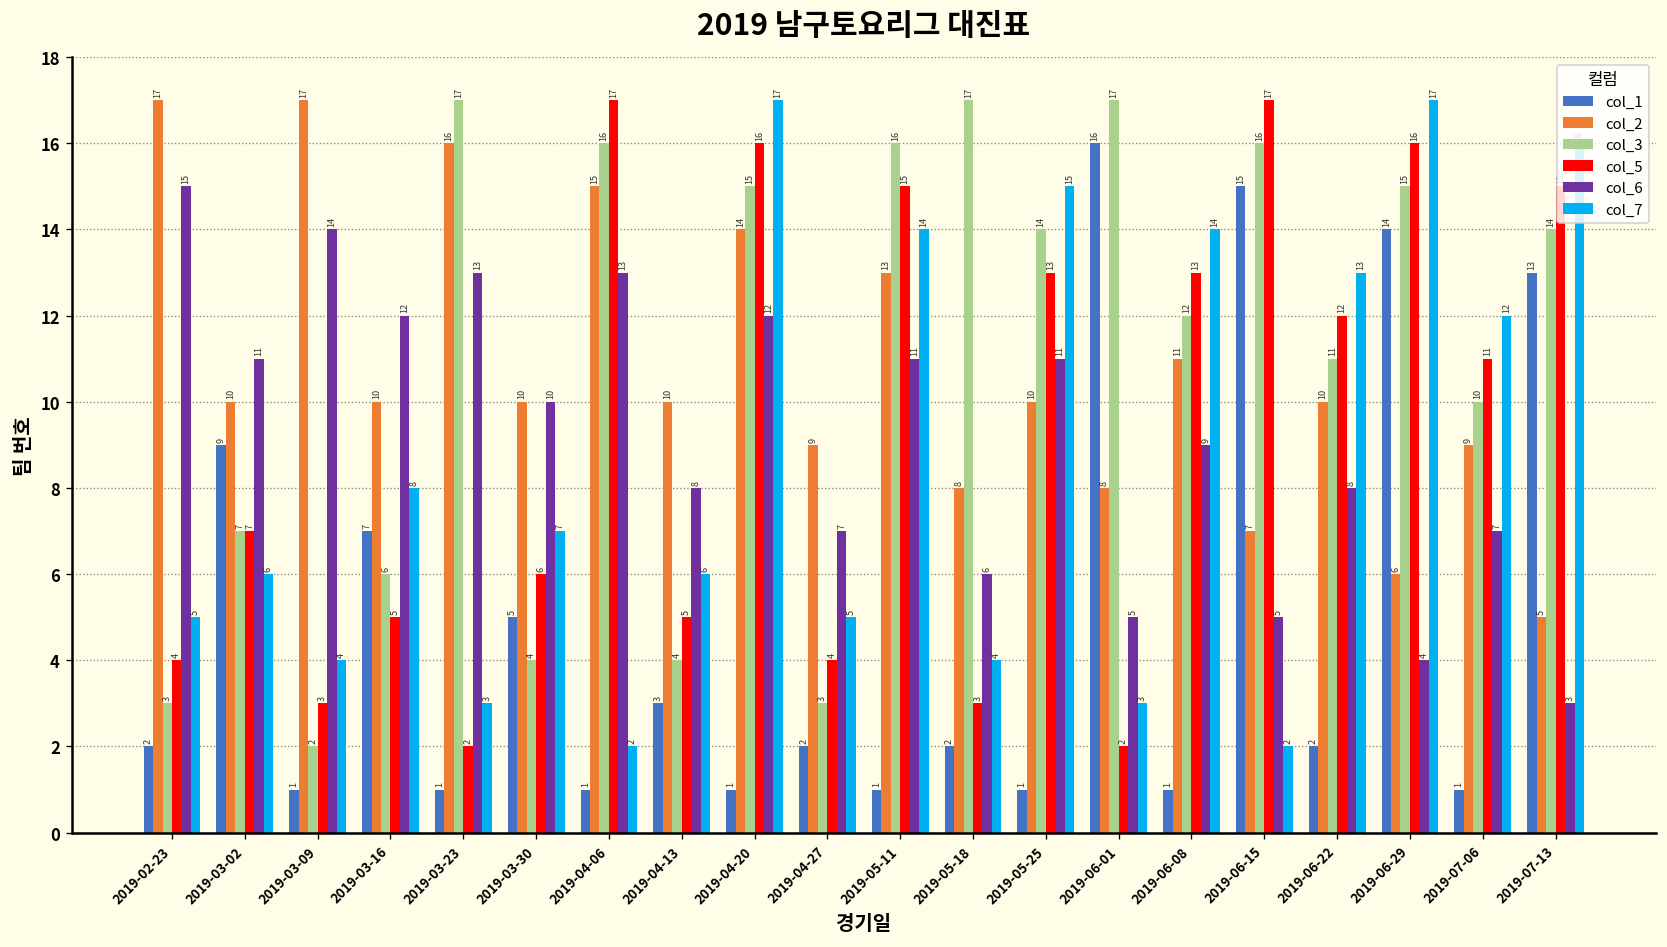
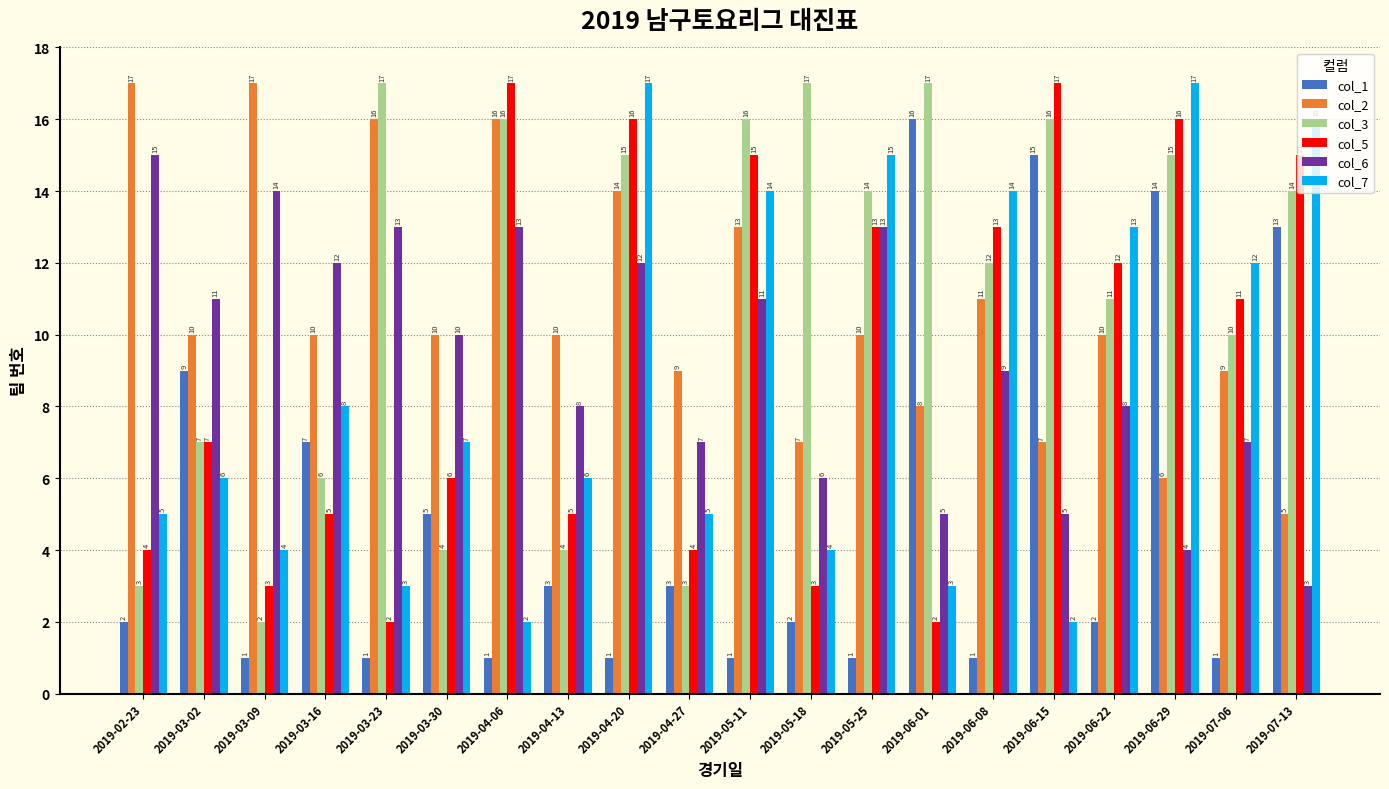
  {
    "col_1": {
      "2019-02-23": 2,
      "2019-03-02": 9,
      "2019-03-09": 1,
      "2019-03-16": 7,
      "2019-03-23": 1,
      "2019-03-30": 5,
      "2019-04-06": 1,
      "2019-04-13": 3,
      "2019-04-20": 1,
-     "2019-04-27": 2,
+     "2019-04-27": 3,
      "2019-05-11": 1,
      "2019-05-18": 2,
      "2019-05-25": 1,
      "2019-06-01": 16,
      "2019-06-08": 1,
      "2019-06-15": 15,
      "2019-06-22": 2,
      "2019-06-29": 14,
      "2019-07-06": 1,
      "2019-07-13": 13
    },
    "col_2": {
      "2019-02-23": 17,
      "2019-03-02": 10,
      "2019-03-09": 17,
      "2019-03-16": 10,
      "2019-03-23": 16,
      "2019-03-30": 10,
-     "2019-04-06": 15,
+     "2019-04-06": 16,
      "2019-04-13": 10,
      "2019-04-20": 14,
      "2019-04-27": 9,
      "2019-05-11": 13,
-     "2019-05-18": 8,
+     "2019-05-18": 7,
      "2019-05-25": 10,
      "2019-06-01": 8,
      "2019-06-08": 11,
      "2019-06-15": 7,
      "2019-06-22": 10,
      "2019-06-29": 6,
      "2019-07-06": 9,
      "2019-07-13": 5
    },
    "col_3": {
      "2019-02-23": 3,
      "2019-03-02": 7,
      "2019-03-09": 2,
      "2019-03-16": 6,
      "2019-03-23": 17,
      "2019-03-30": 4,
      "2019-04-06": 16,
      "2019-04-13": 4,
      "2019-04-20": 15,
      "2019-04-27": 3,
      "2019-05-11": 16,
      "2019-05-18": 17,
      "2019-05-25": 14,
      "2019-06-01": 17,
      "2019-06-08": 12,
      "2019-06-15": 16,
      "2019-06-22": 11,
      "2019-06-29": 15,
      "2019-07-06": 10,
      "2019-07-13": 14
    },
    "col_5": {
      "2019-02-23": 4,
      "2019-03-02": 7,
      "2019-03-09": 3,
      "2019-03-16": 5,
      "2019-03-23": 2,
      "2019-03-30": 6,
      "2019-04-06": 17,
      "2019-04-13": 5,
      "2019-04-20": 16,
      "2019-04-27": 4,
      "2019-05-11": 15,
      "2019-05-18": 3,
      "2019-05-25": 13,
      "2019-06-01": 2,
      "2019-06-08": 13,
      "2019-06-15": 17,
      "2019-06-22": 12,
      "2019-06-29": 16,
      "2019-07-06": 11
    },
    "col_6": {
      "2019-02-23": 15,
      "2019-03-02": 11,
      "2019-03-09": 14,
      "2019-03-16": 12,
      "2019-03-23": 13,
      "2019-03-30": 10,
      "2019-04-06": 13,
      "2019-04-13": 8,
      "2019-04-20": 12,
      "2019-04-27": 7,
      "2019-05-11": 11,
      "2019-05-18": 6,
-     "2019-05-25": 11,
+     "2019-05-25": 13,
      "2019-06-01": 5,
      "2019-06-08": 9,
      "2019-06-15": 5,
      "2019-06-22": 8,
      "2019-06-29": 4,
      "2019-07-06": 7,
      "2019-07-13": 3
    },
    "col_7": {
      "2019-02-23": 5,
      "2019-03-02": 6,
      "2019-03-09": 4,
      "2019-03-16": 8,
      "2019-03-23": 3,
      "2019-03-30": 7,
      "2019-04-06": 2,
      "2019-04-13": 6,
      "2019-04-20": 17,
      "2019-04-27": 5,
      "2019-05-11": 14,
      "2019-05-18": 4,
      "2019-05-25": 15,
      "2019-06-01": 3,
      "2019-06-08": 14,
      "2019-06-15": 2,
      "2019-06-22": 13,
      "2019-06-29": 17,
      "2019-07-06": 12
    }
  }
